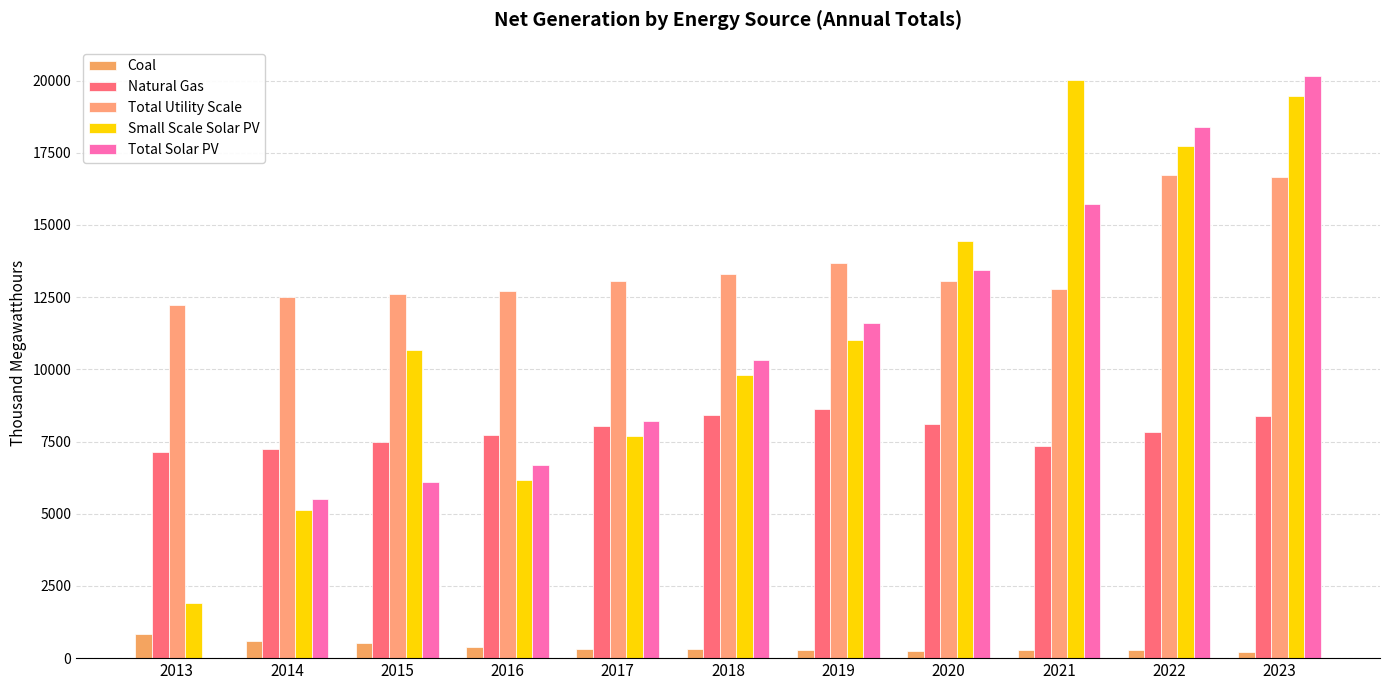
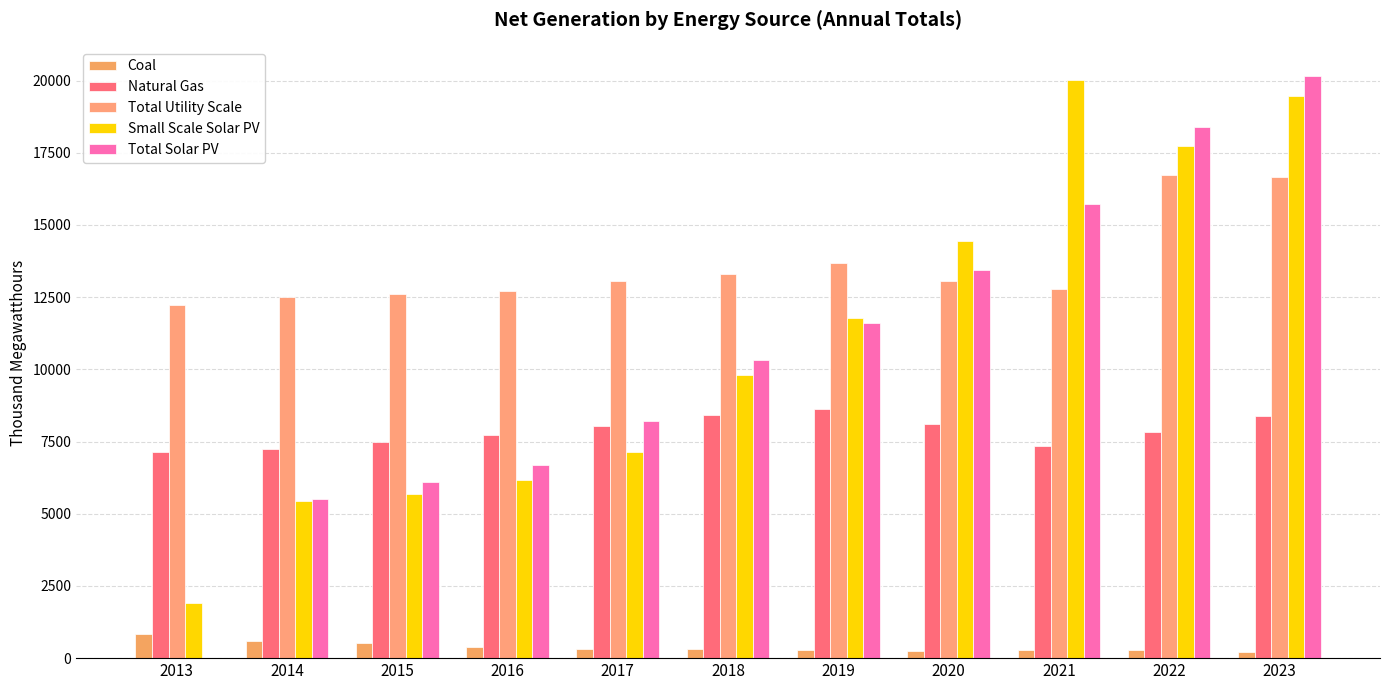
  {
    "Small Scale Solar PV": {
      "2013": 1900,
-     "2014": 5100,
-     "2015": 10700,
+     "2014": 5400,
+     "2015": 5700,
      "2016": 6200,
-     "2017": 7700,
+     "2017": 7200,
      "2018": 9800,
-     "2019": 11000,
+     "2019": 11800,
      "2020": 14400,
      "2021": 20000,
      "2022": 17700,
      "2023": 19500
    }
  }
